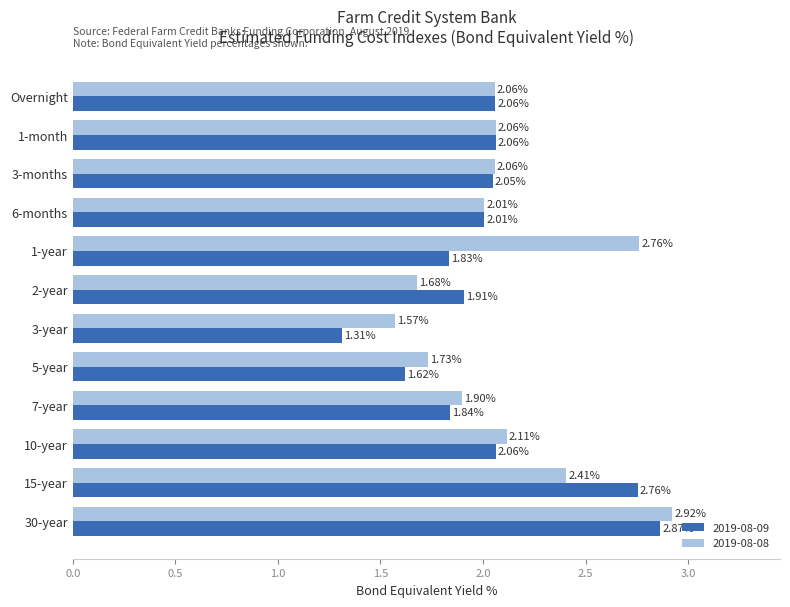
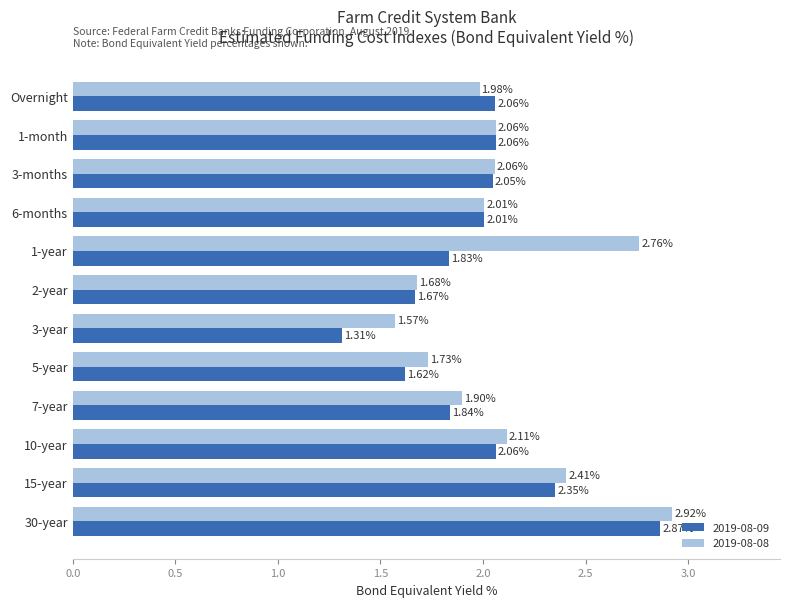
  {
    "2019-08-09": {
      "Overnight": "2.06%",
      "1-month": "2.06%",
      "3-months": "2.05%",
      "6-months": "2.01%",
      "1-year": "1.83%",
-     "2-year": "1.91%",
+     "2-year": "1.67%",
      "3-year": "1.31%",
      "5-year": "1.62%",
      "7-year": "1.84%",
      "10-year": "2.06%",
-     "15-year": "2.76%",
+     "15-year": "2.35%",
      "30-year": "2.87%"
    },
    "2019-08-08": {
-     "Overnight": "2.06%",
+     "Overnight": "1.98%",
      "1-month": "2.06%",
      "3-months": "2.06%",
      "6-months": "2.01%",
      "1-year": "2.76%",
      "2-year": "1.68%",
      "3-year": "1.57%",
      "5-year": "1.73%",
      "7-year": "1.90%",
      "10-year": "2.11%",
      "15-year": "2.41%",
      "30-year": "2.92%"
    }
  }
